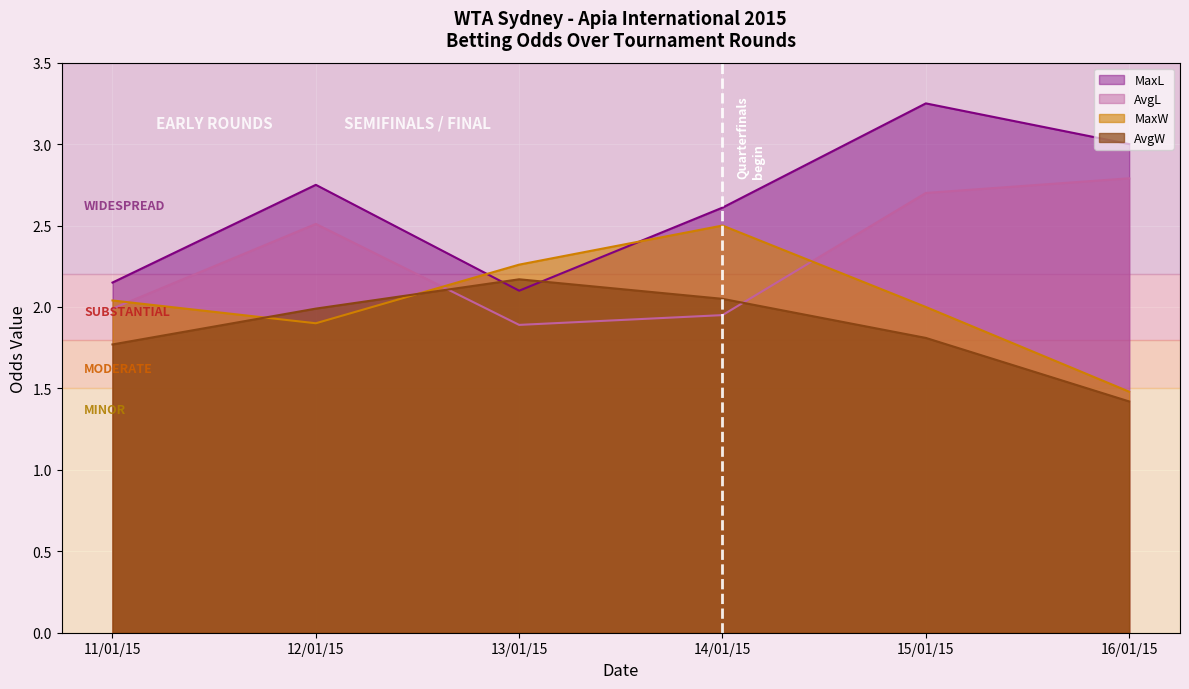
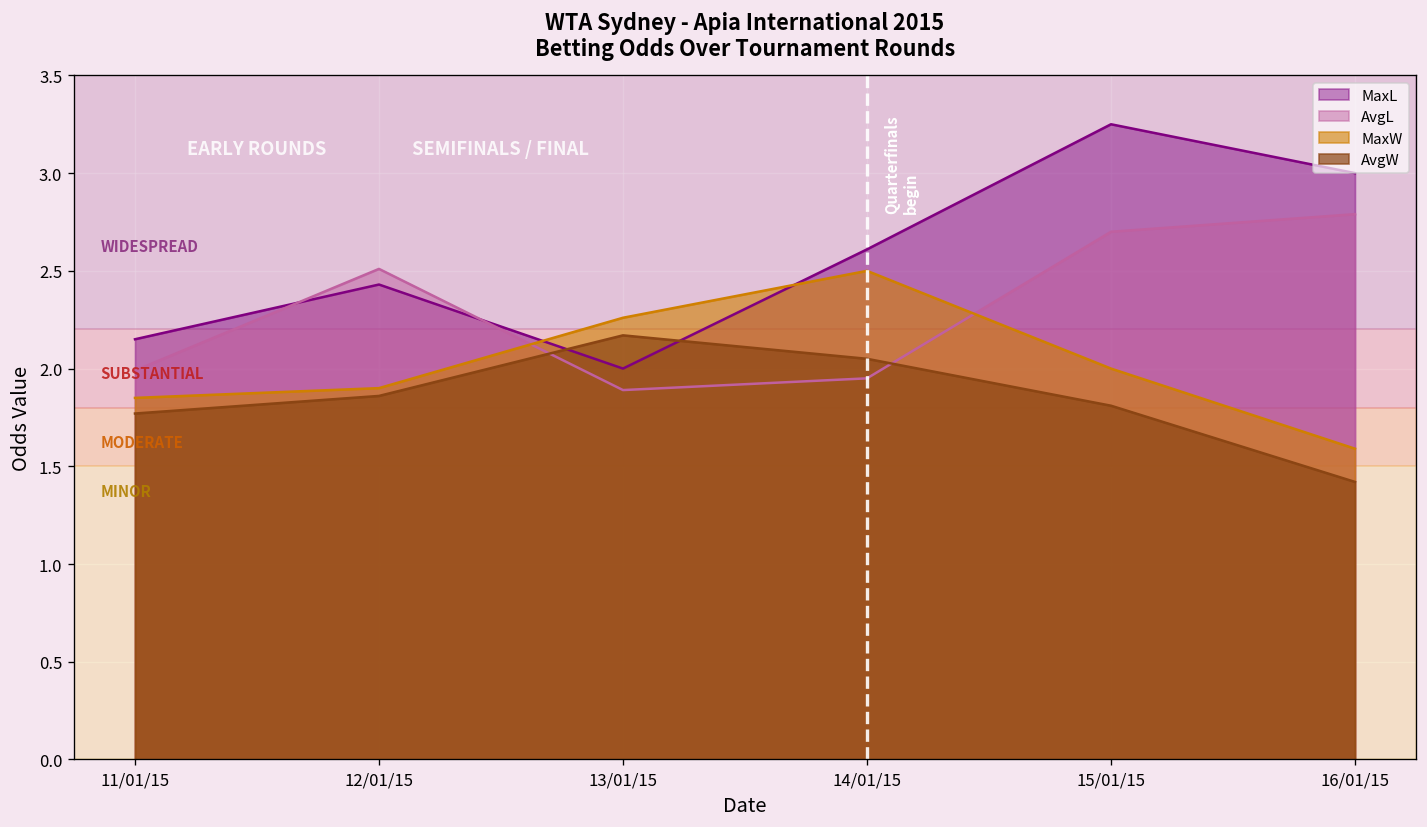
  {
    "MaxL": {
      "11/01/15": 2.15,
-     "12/01/15": 2.75,
-     "13/01/15": 2.1,
+     "12/01/15": 2.43,
+     "13/01/15": 2.0,
      "14/01/15": 2.61,
      "15/01/15": 3.25
    },
    "AvgL": {
      "11/01/15": 1.99,
      "12/01/15": 2.51,
      "13/01/15": 1.89,
      "14/01/15": 1.95,
      "15/01/15": 2.70,
      "16/01/15": 2.79
    },
    "MaxW": {
-     "11/01/15": 2.04,
+     "11/01/15": 1.85,
      "12/01/15": 1.90,
      "13/01/15": 2.26,
      "14/01/15": 2.50,
      "15/01/15": 2.00,
-     "16/01/15": 1.48
+     "16/01/15": 1.59
    },
    "AvgW": {
      "11/01/15": 1.77,
-     "12/01/15": 1.99,
+     "12/01/15": 1.86,
      "13/01/15": 2.17,
      "14/01/15": 2.05,
      "15/01/15": 1.81,
      "16/01/15": 1.42
    }
  }
